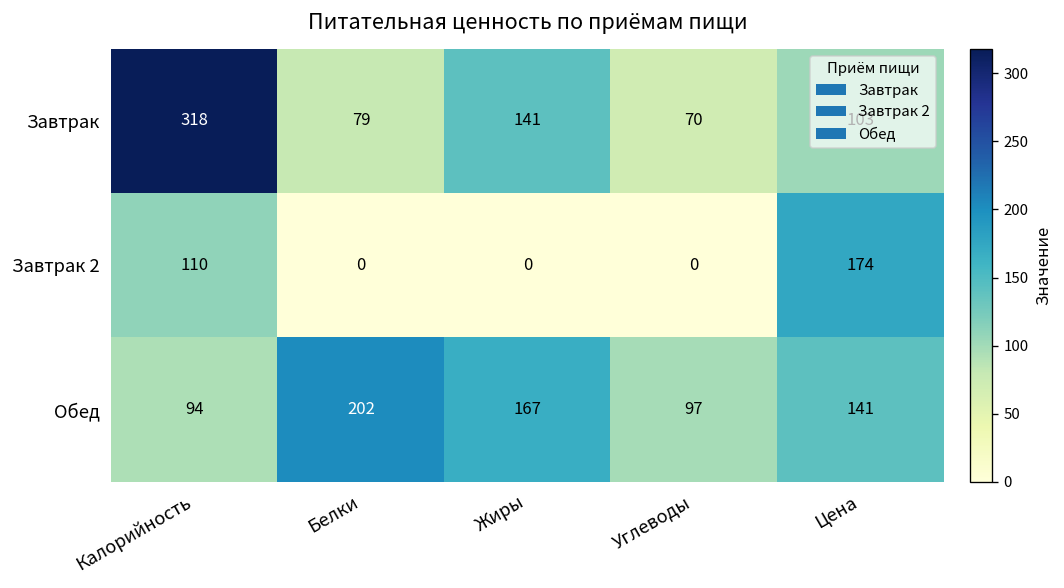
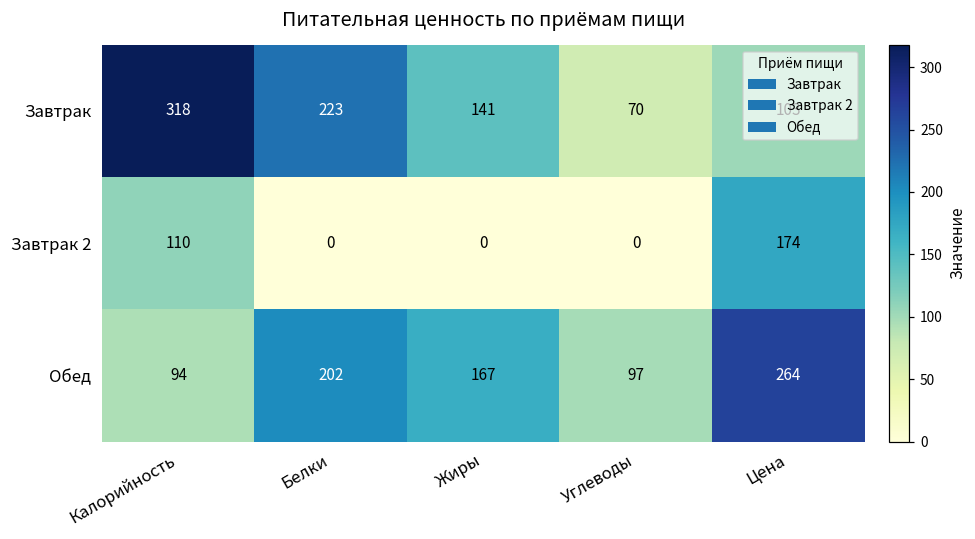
  {
    "Завтрак": {
      "Калорийность": 318,
-     "Белки": 79,
+     "Белки": 223,
      "Жиры": 141,
      "Углеводы": 70
    },
    "Завтрак 2": {
      "Калорийность": 110,
      "Белки": 0,
      "Жиры": 0,
      "Углеводы": 0,
      "Цена": 174
    },
    "Обед": {
      "Калорийность": 94,
      "Белки": 202,
      "Жиры": 167,
      "Углеводы": 97,
-     "Цена": 141
+     "Цена": 264
    }
  }
